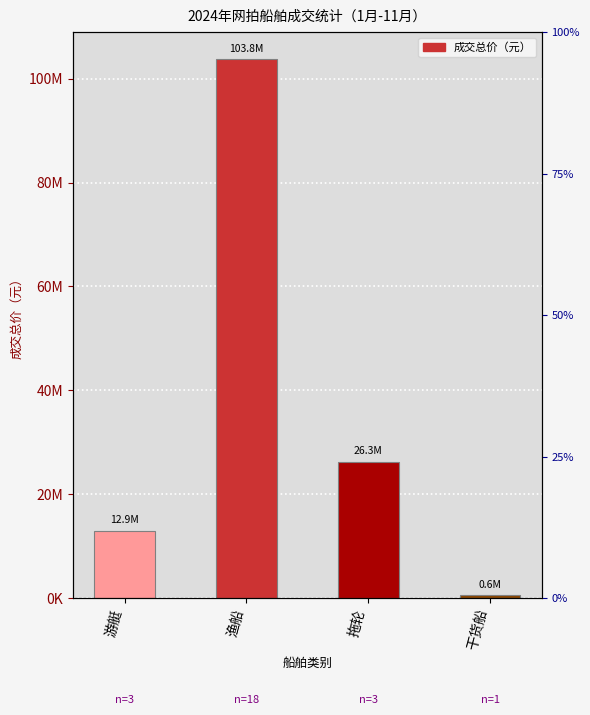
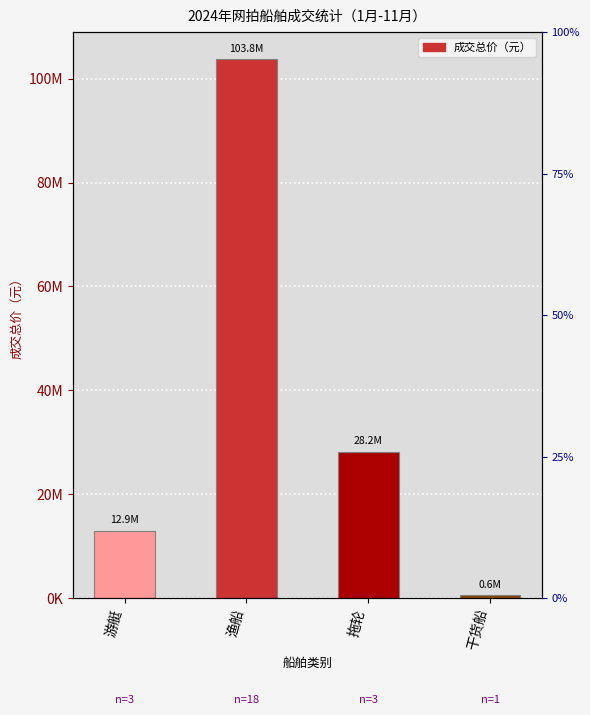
  {
    "游艇": "12.9M",
    "渔船": "103.8M",
-   "拖轮": "26.3M",
+   "拖轮": "28.2M",
    "干货船": "0.6M"
  }
